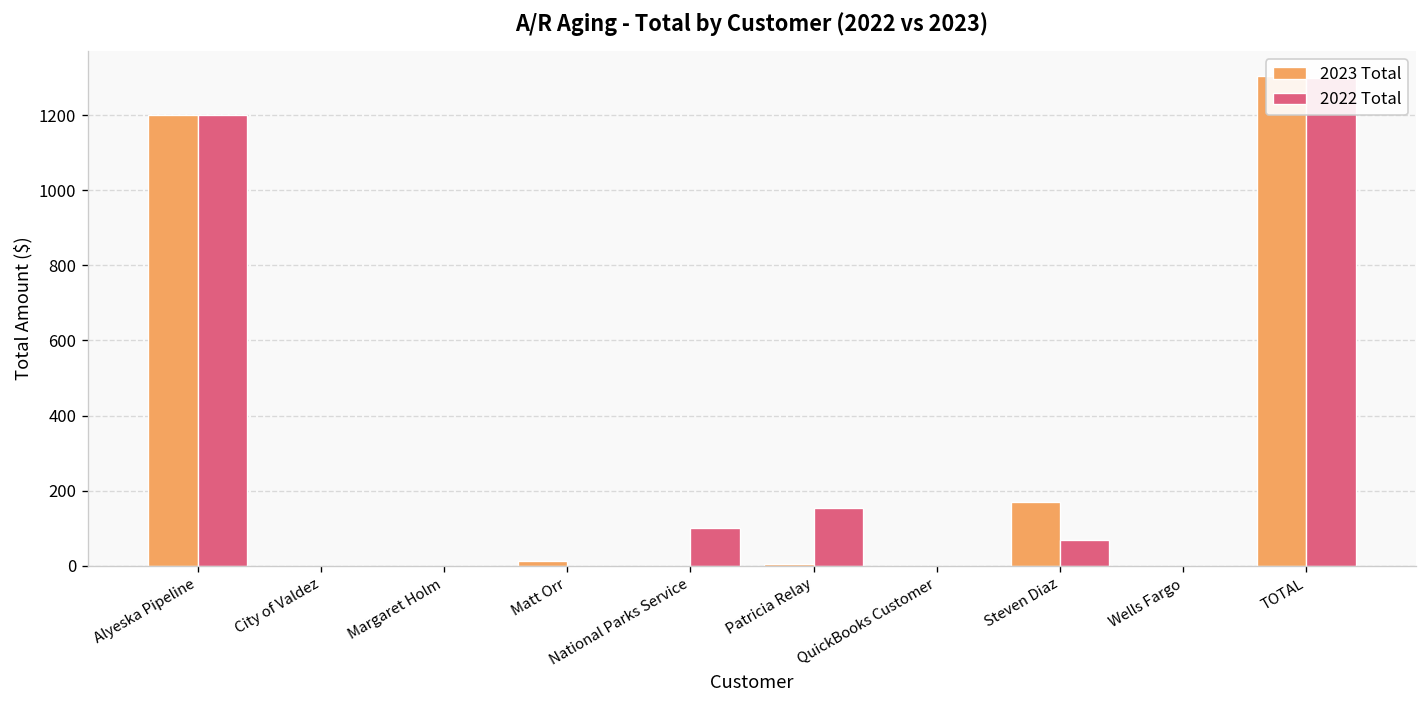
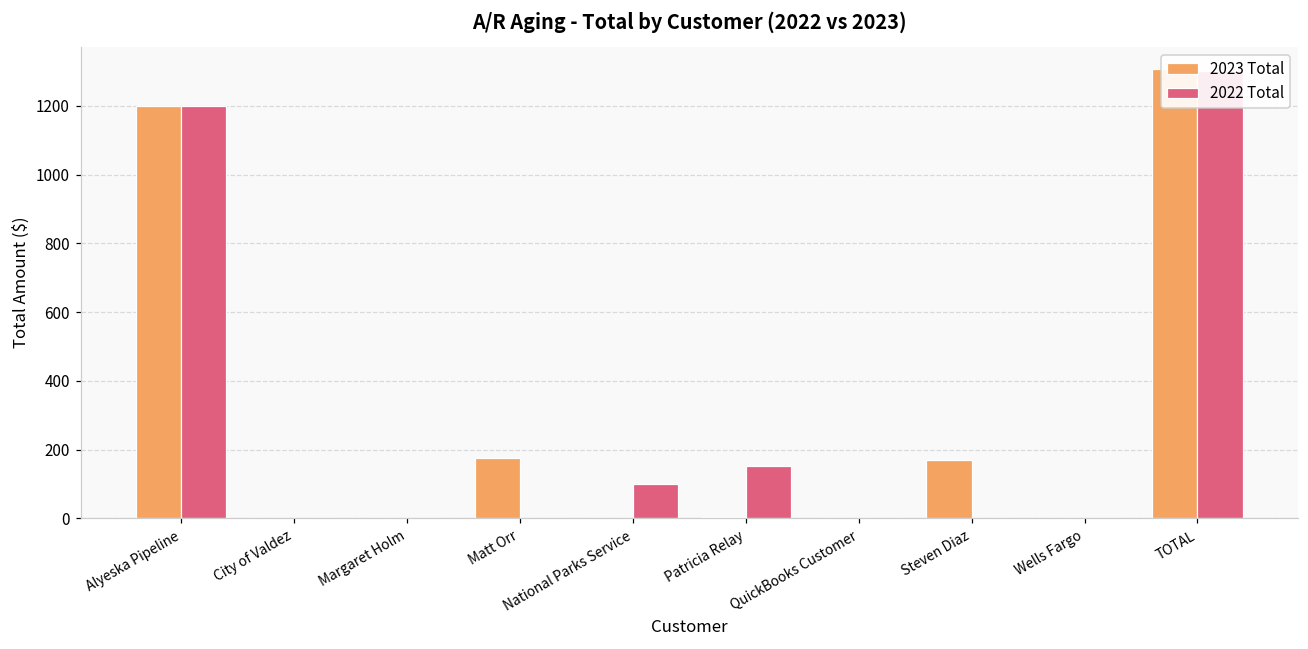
  {
    "2023 Total": {
      "Alyeska Pipeline": 1200,
      "City of Valdez": 0,
      "Margaret Holm": 0,
-     "Matt Orr": 10,
+     "Matt Orr": 180,
      "National Parks Service": 0,
      "QuickBooks Customer": 0,
      "Steven Diaz": 170,
      "Wells Fargo": 0
    },
    "2022 Total": {
      "Alyeska Pipeline": 1200,
      "City of Valdez": 0,
      "Margaret Holm": 0,
      "Matt Orr": 0,
      "National Parks Service": 100,
      "Patricia Relay": 150,
      "QuickBooks Customer": 0,
-     "Steven Diaz": 70,
+     "Steven Diaz": 0,
      "Wells Fargo": 0
    }
  }
